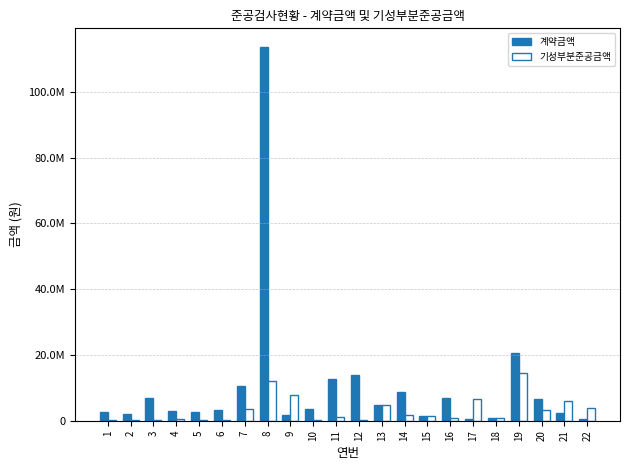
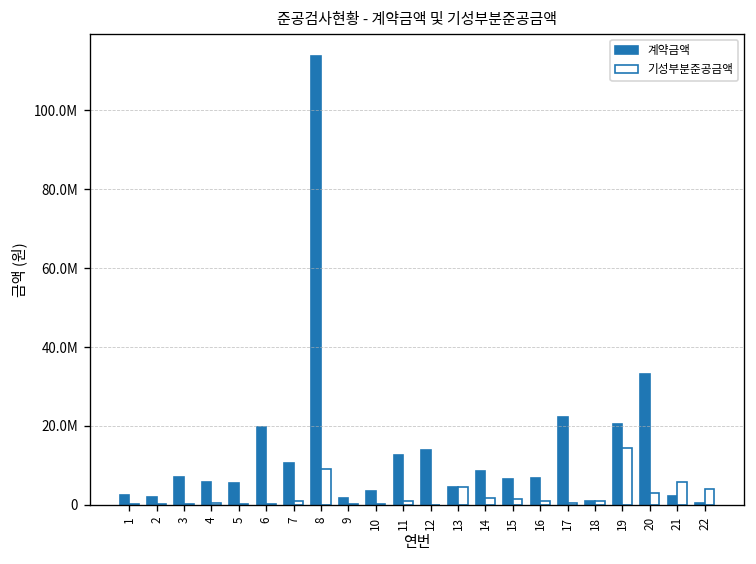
  {
    "계약금액": {
      "1": 3000000,
      "2": 2000000,
      "3": 7000000,
-     "4": 3000000,
-     "5": 3000000,
-     "6": 3000000,
+     "4": 6000000,
+     "5": 6000000,
+     "6": 20000000,
      "7": 11000000,
      "8": 114000000,
      "9": 2000000,
      "10": 4000000,
      "11": 13000000,
      "12": 14000000,
      "13": 5000000,
      "14": 9000000,
-     "15": 2000000,
+     "15": 7000000,
      "16": 7000000,
-     "17": 1000000,
+     "17": 22000000,
      "18": 1000000,
      "19": 20000000,
-     "20": 7000000,
+     "20": 33000000,
      "21": 2000000
    },
    "기성부분준공금액": {
-     "7": 4000000,
-     "8": 12000000,
-     "9": 8000000,
+     "7": 1000000,
+     "8": 9000000,
+     "9": 0,
      "11": 1000000,
      "13": 5000000,
      "14": 2000000,
      "15": 2000000,
      "16": 1000000,
-     "17": 7000000,
+     "17": 1000000,
      "18": 1000000,
      "19": 14000000,
      "20": 3000000,
      "21": 6000000,
      "22": 4000000
    }
  }
